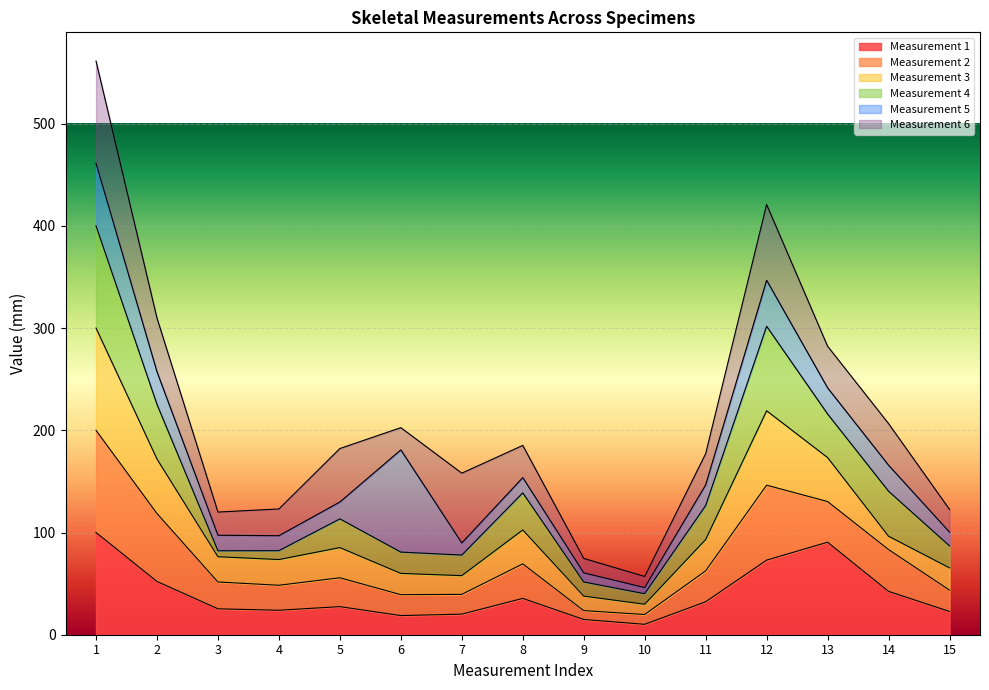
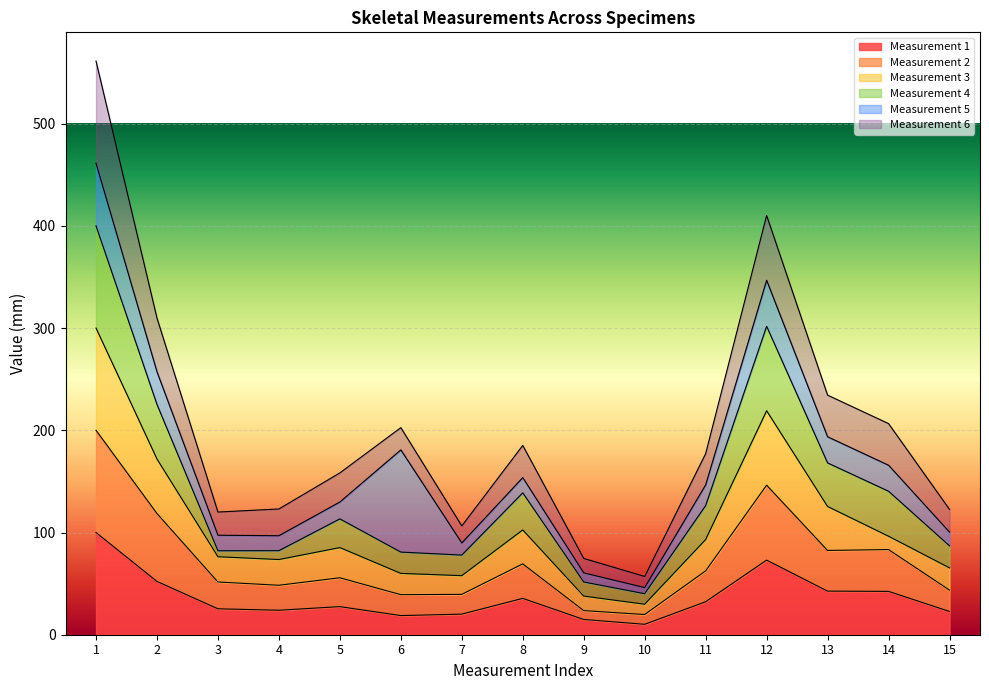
  {
    "Measurement 1": {
      "1": 100,
      "2": 52,
      "3": 25,
      "4": 24,
      "5": 27,
      "6": 19,
      "7": 20,
      "8": 36,
      "9": 15,
      "10": 10,
      "11": 32,
      "12": 73,
-     "13": 91,
+     "13": 43,
      "14": 42,
      "15": 23
    },
    "Measurement 2": {
      "1": 100,
      "2": 66,
      "3": 26,
      "4": 24,
      "5": 28,
      "6": 20,
      "7": 19,
      "8": 34,
      "9": 9,
      "10": 10,
      "11": 30,
      "12": 73,
      "13": 40,
      "14": 41,
      "15": 21
    },
    "Measurement 3": {
      "1": 100,
      "2": 53,
      "3": 25,
      "4": 25,
      "5": 30,
      "6": 21,
      "7": 18,
      "8": 33,
      "9": 14,
      "10": 10,
      "11": 31,
      "12": 73,
      "13": 43,
      "14": 13,
      "15": 22
    },
    "Measurement 4": {
      "1": 100,
      "2": 53,
      "3": 6,
      "4": 9,
      "5": 28,
      "6": 21,
      "7": 20,
      "8": 36,
      "9": 14,
      "10": 10,
      "11": 33,
      "12": 83,
      "13": 43,
      "14": 44,
      "15": 22
    },
    "Measurement 5": {
      "1": 61,
      "2": 32,
      "3": 15,
      "4": 15,
      "5": 17,
      "6": 100,
      "7": 12,
      "8": 15,
      "9": 9,
      "10": 6,
      "11": 20,
      "12": 45,
      "13": 26,
      "14": 25,
      "15": 13
    },
    "Measurement 6": {
      "1": 100,
      "2": 53,
      "3": 23,
      "4": 26,
-     "5": 52,
+     "5": 28,
      "6": 22,
-     "7": 68,
+     "7": 17,
      "8": 31,
      "9": 14,
      "10": 11,
      "11": 31,
-     "12": 74,
+     "12": 63,
      "13": 41,
      "14": 41,
      "15": 22
    }
  }
